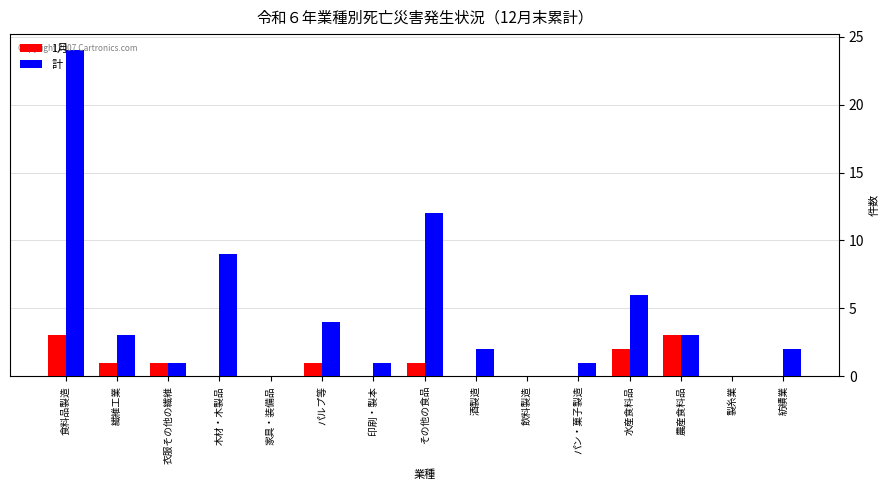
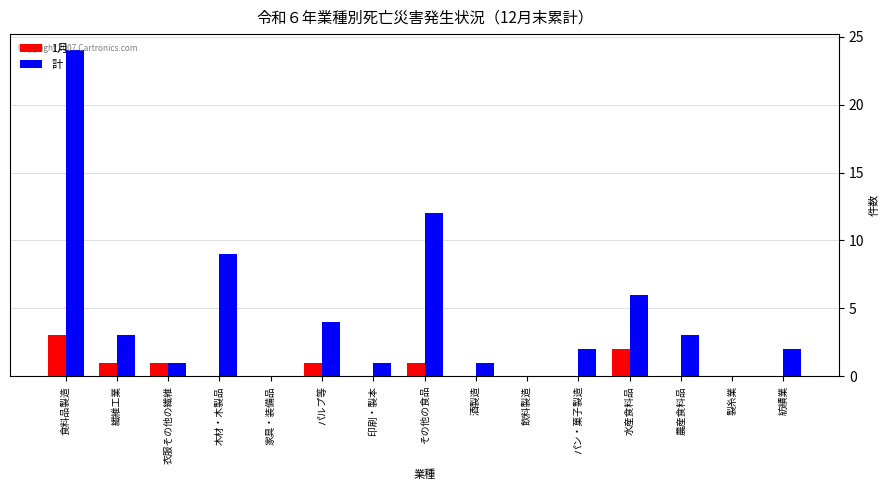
  {
    "1月": {
      "食料品製造": 3,
      "繊維工業": 1,
      "衣服その他の繊維": 1,
      "木材・木製品": 0,
      "家具・装備品": 0,
      "パルプ等": 1,
      "印刷・製本": 0,
      "その他の食品": 1,
      "酒製造": 0,
      "飲料製造": 0,
      "パン・菓子製造": 0,
      "水産食料品": 2,
-     "農産食料品": 3,
+     "農産食料品": 0,
      "製糸業": 0,
      "紡績業": 0
    },
    "計": {
      "繊維工業": 3,
      "衣服その他の繊維": 1,
      "木材・木製品": 9,
      "家具・装備品": 0,
      "パルプ等": 4,
      "印刷・製本": 1,
      "その他の食品": 12,
-     "酒製造": 2,
+     "酒製造": 1,
      "飲料製造": 0,
-     "パン・菓子製造": 1,
+     "パン・菓子製造": 2,
      "水産食料品": 6,
      "農産食料品": 3,
      "製糸業": 0,
      "紡績業": 2
    }
  }
